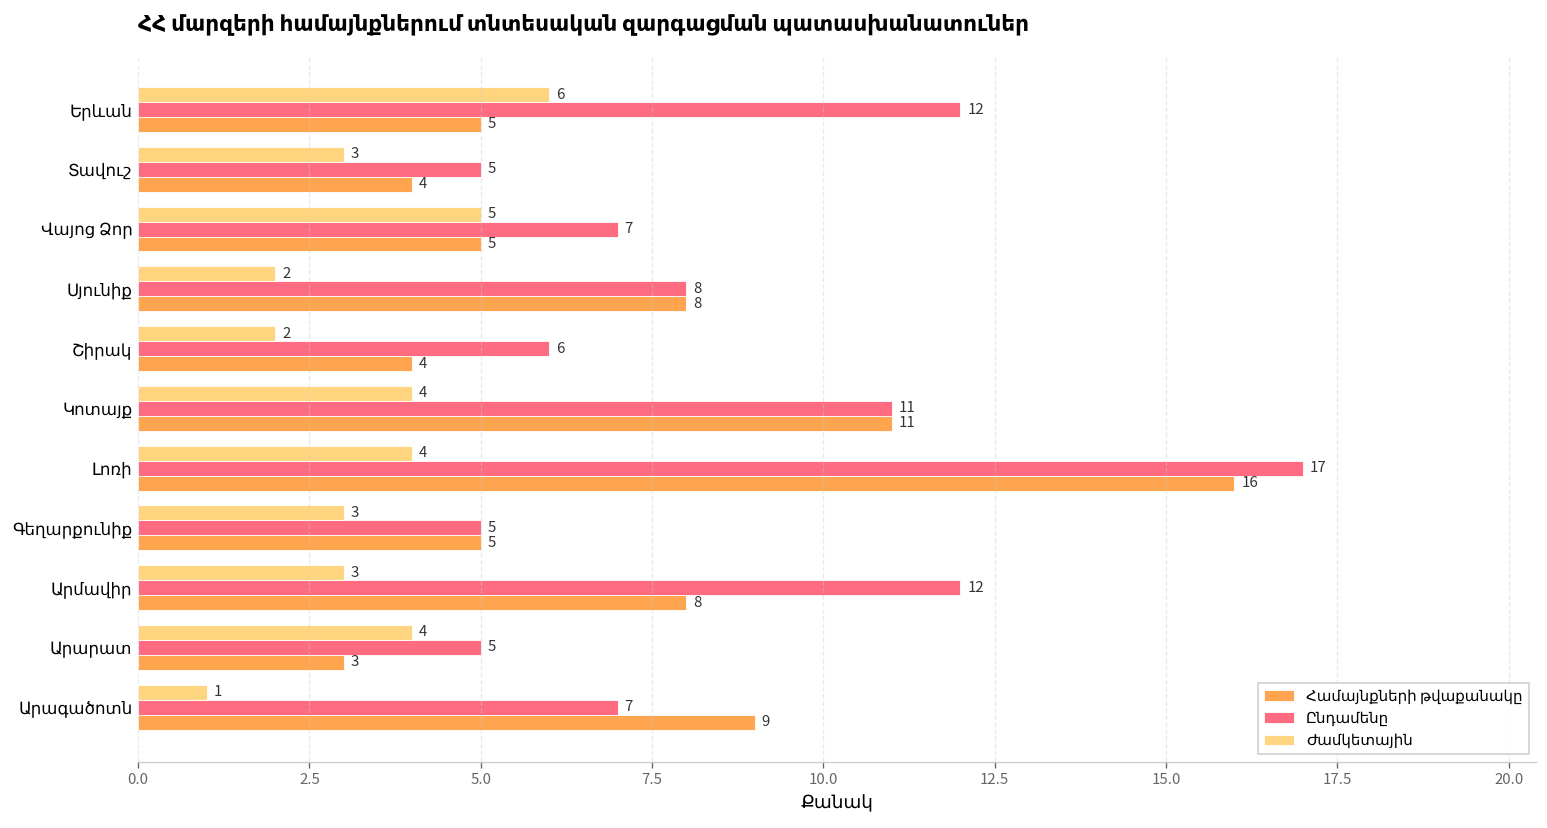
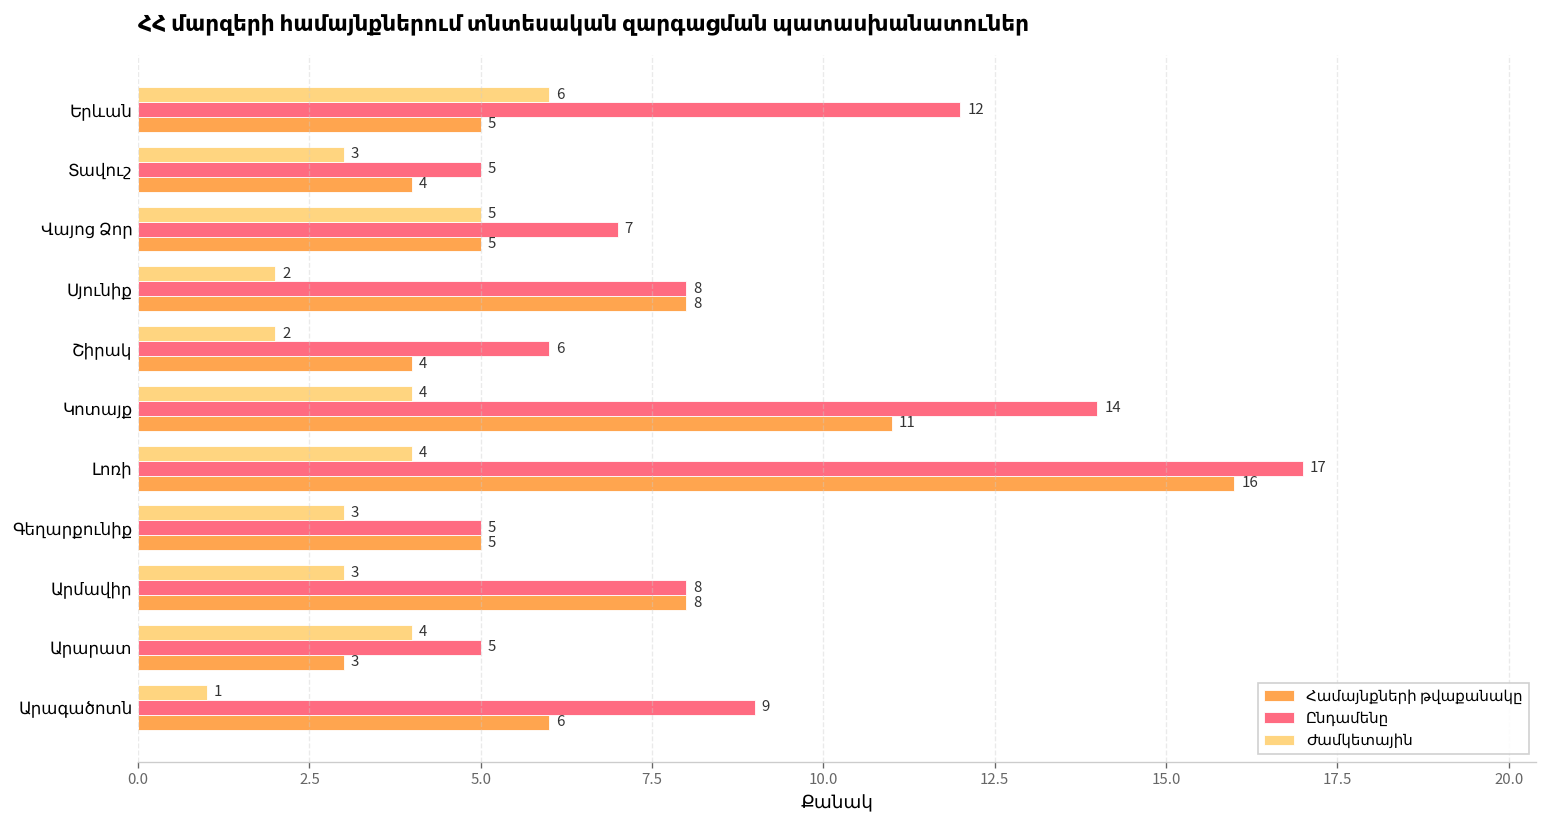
  {
    "Համայնքների թվաքանակը": {
      "Երևան": 5,
      "Տավուշ": 4,
      "Վայոց Ձոր": 5,
      "Սյունիք": 8,
      "Շիրակ": 4,
      "Կոտայք": 11,
      "Լոռի": 16,
      "Գեղարքունիք": 5,
      "Արմավիր": 8,
      "Արարատ": 3,
-     "Արագածոտն": 9
+     "Արագածոտն": 6
    },
    "Ընդամենը": {
      "Երևան": 12,
      "Տավուշ": 5,
      "Վայոց Ձոր": 7,
      "Սյունիք": 8,
      "Շիրակ": 6,
-     "Կոտայք": 11,
+     "Կոտայք": 14,
      "Լոռի": 17,
      "Գեղարքունիք": 5,
-     "Արմավիր": 12,
+     "Արմավիր": 8,
      "Արարատ": 5,
-     "Արագածոտն": 7
+     "Արագածոտն": 9
    },
    "Ժամկետային": {
      "Երևան": 6,
      "Տավուշ": 3,
      "Վայոց Ձոր": 5,
      "Սյունիք": 2,
      "Շիրակ": 2,
      "Կոտայք": 4,
      "Լոռի": 4,
      "Գեղարքունիք": 3,
      "Արմավիր": 3,
      "Արարատ": 4,
      "Արագածոտն": 1
    }
  }
